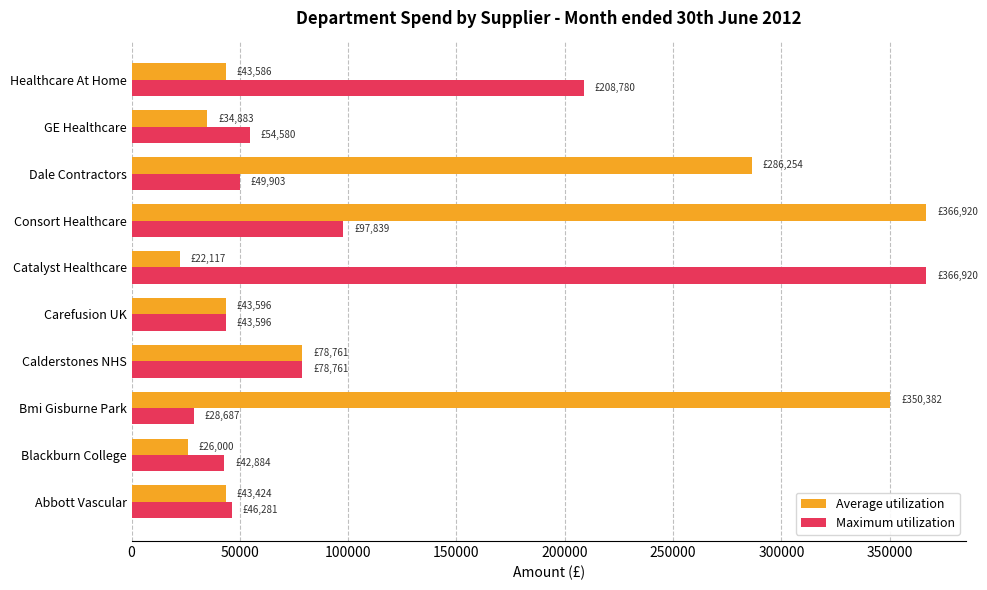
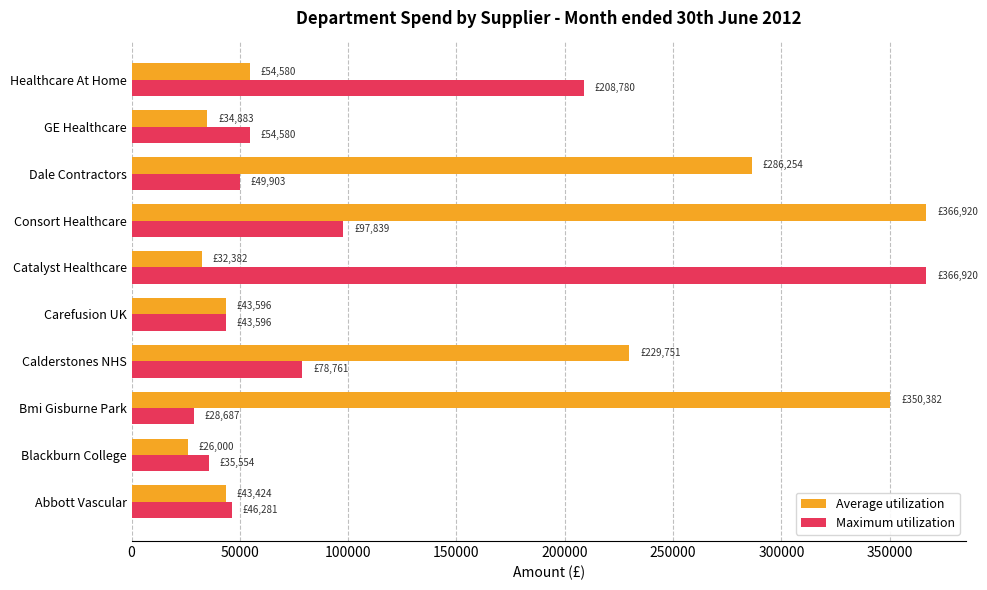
  {
    "Average utilization": {
-     "Healthcare At Home": "£43,586",
+     "Healthcare At Home": "£54,580",
      "GE Healthcare": "£34,883",
      "Dale Contractors": "£286,254",
      "Consort Healthcare": "£366,920",
-     "Catalyst Healthcare": "£22,117",
+     "Catalyst Healthcare": "£32,382",
      "Carefusion UK": "£43,596",
-     "Calderstones NHS": "£78,761",
+     "Calderstones NHS": "£229,751",
      "Bmi Gisburne Park": "£350,382",
      "Blackburn College": "£26,000",
      "Abbott Vascular": "£43,424"
    },
    "Maximum utilization": {
      "Healthcare At Home": "£208,780",
      "GE Healthcare": "£54,580",
      "Dale Contractors": "£49,903",
      "Consort Healthcare": "£97,839",
      "Catalyst Healthcare": "£366,920",
      "Carefusion UK": "£43,596",
      "Calderstones NHS": "£78,761",
      "Bmi Gisburne Park": "£28,687",
-     "Blackburn College": "£42,884",
+     "Blackburn College": "£35,554",
      "Abbott Vascular": "£46,281"
    }
  }
